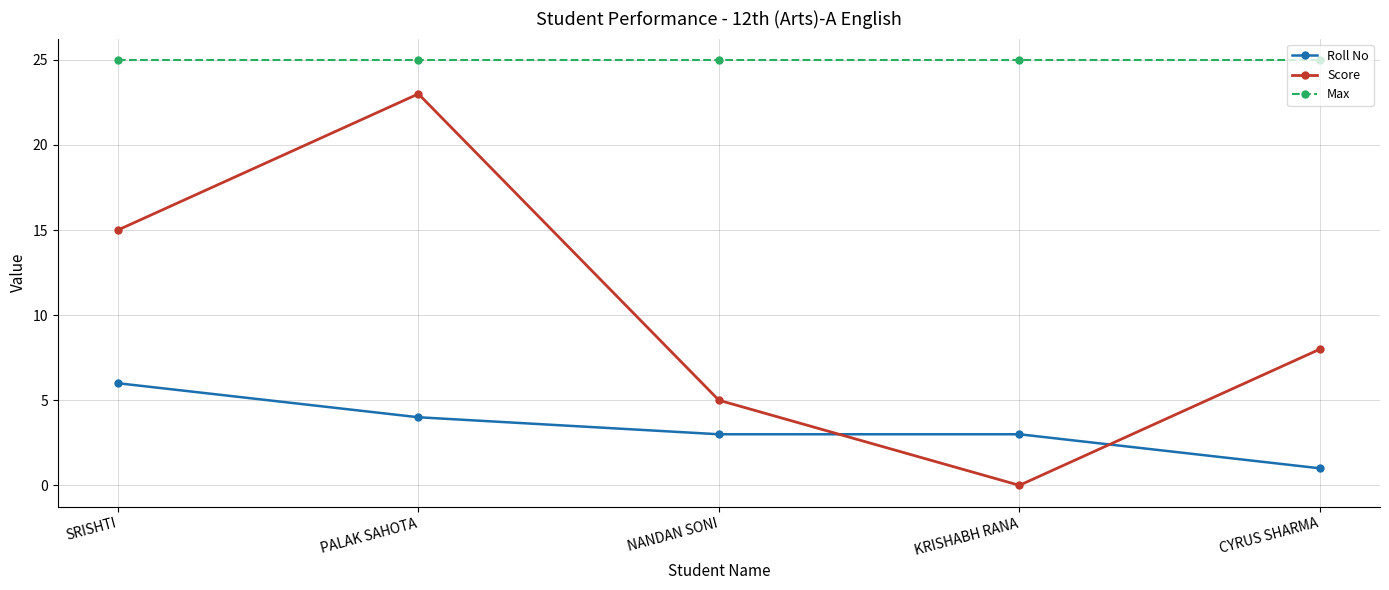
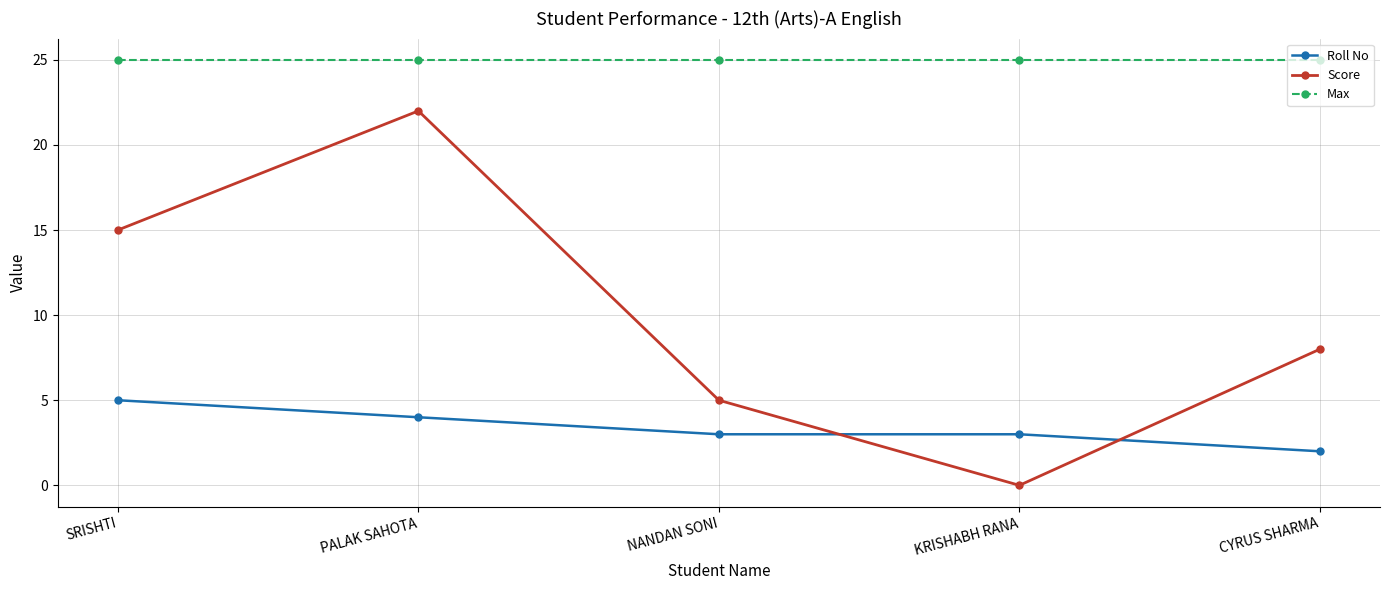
  {
    "Roll No": {
-     "SRISHTI": 6,
+     "SRISHTI": 5,
      "PALAK SAHOTA": 4,
      "NANDAN SONI": 3,
      "KRISHABH RANA": 3,
-     "CYRUS SHARMA": 1
+     "CYRUS SHARMA": 2
    },
    "Score": {
      "SRISHTI": 15,
-     "PALAK SAHOTA": 23,
+     "PALAK SAHOTA": 22,
      "NANDAN SONI": 5,
      "KRISHABH RANA": 0,
      "CYRUS SHARMA": 8
    },
    "Max": {
      "SRISHTI": 25,
      "PALAK SAHOTA": 25,
      "NANDAN SONI": 25,
      "KRISHABH RANA": 25
    }
  }
